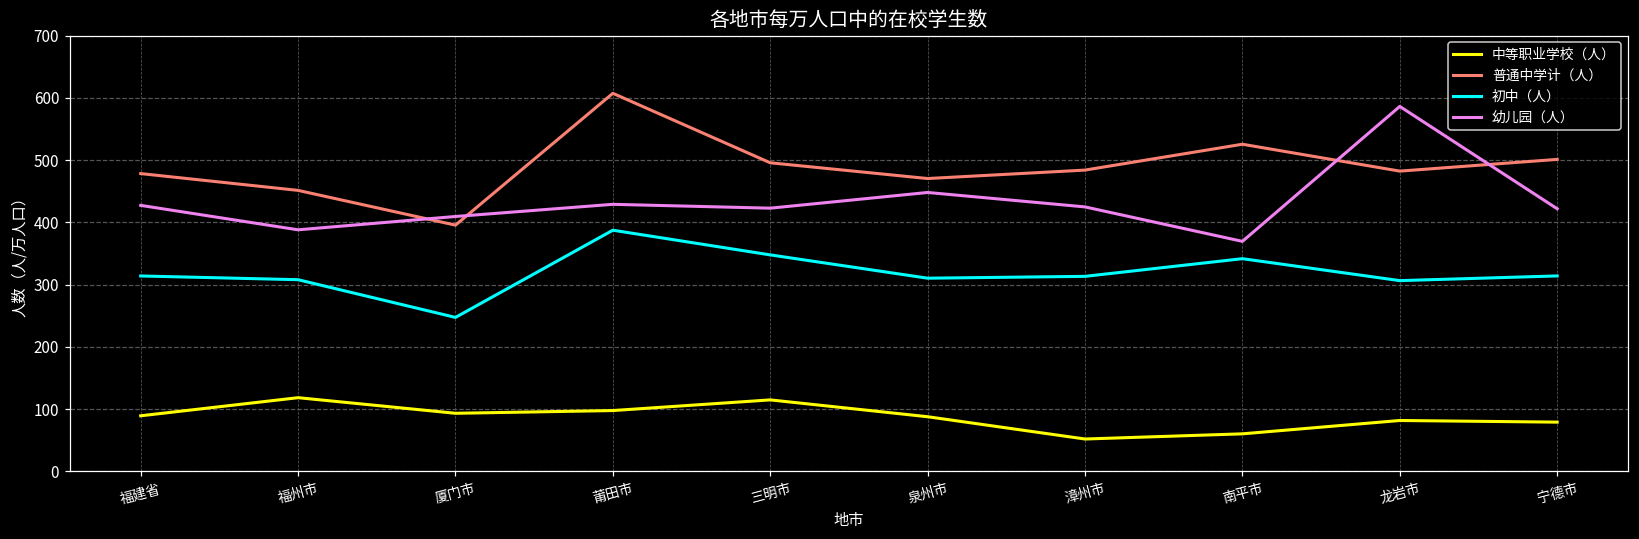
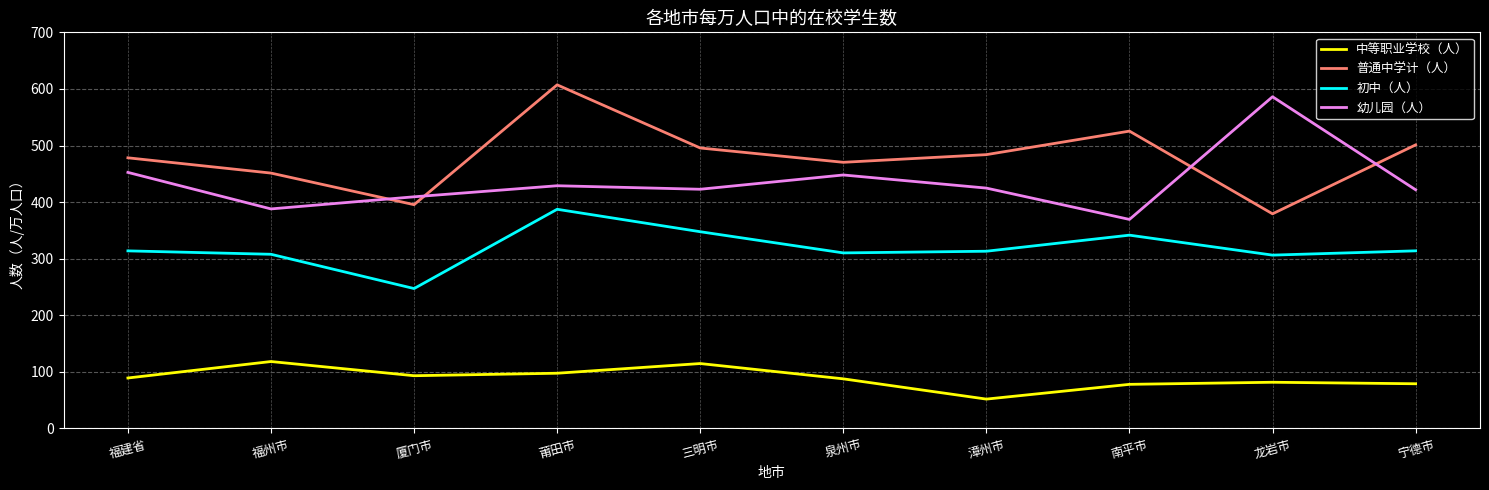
  {
    "中等职业学校（人）": {
      "福建省": 90,
      "福州市": 120,
      "厦门市": 90,
      "莆田市": 100,
      "三明市": 110,
      "泉州市": 90,
      "漳州市": 50,
-     "南平市": 60,
+     "南平市": 80,
      "龙岩市": 80,
      "宁德市": 80
    },
    "普通中学计（人）": {
      "福建省": 480,
      "福州市": 450,
      "厦门市": 400,
      "莆田市": 610,
      "三明市": 500,
      "泉州市": 470,
      "漳州市": 480,
      "南平市": 530,
-     "龙岩市": 480,
+     "龙岩市": 380,
      "宁德市": 500
    },
    "初中（人）": {
      "福建省": 310,
      "福州市": 310,
      "厦门市": 250,
      "莆田市": 390,
      "三明市": 350,
      "泉州市": 310,
      "漳州市": 310,
      "南平市": 340,
      "龙岩市": 310,
      "宁德市": 310
    },
    "幼儿园（人）": {
-     "福建省": 430,
+     "福建省": 450,
      "福州市": 390,
      "厦门市": 410,
      "莆田市": 430,
      "三明市": 420,
      "泉州市": 450,
      "漳州市": 420,
      "南平市": 370,
      "龙岩市": 590,
      "宁德市": 420
    }
  }
